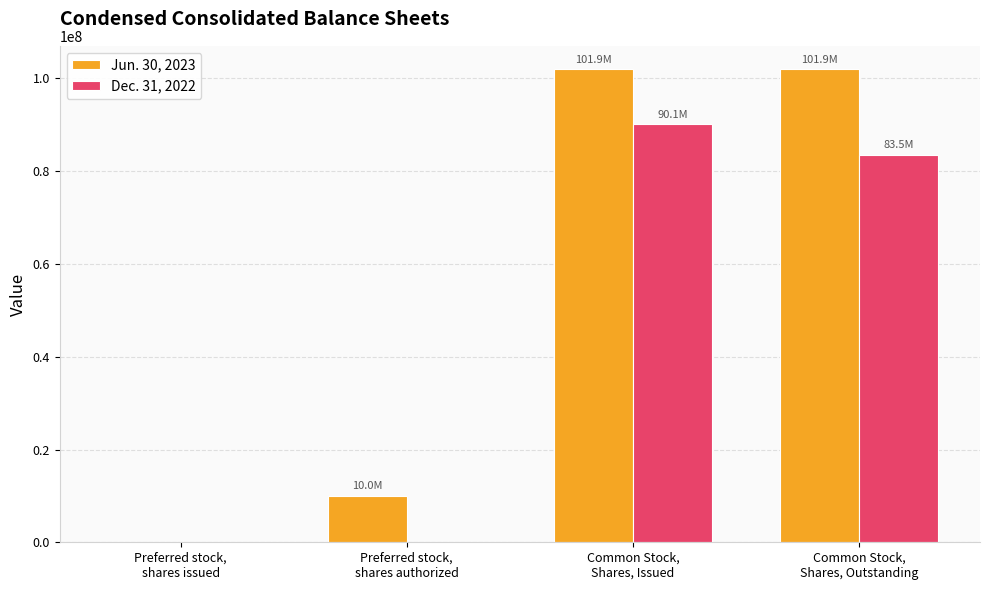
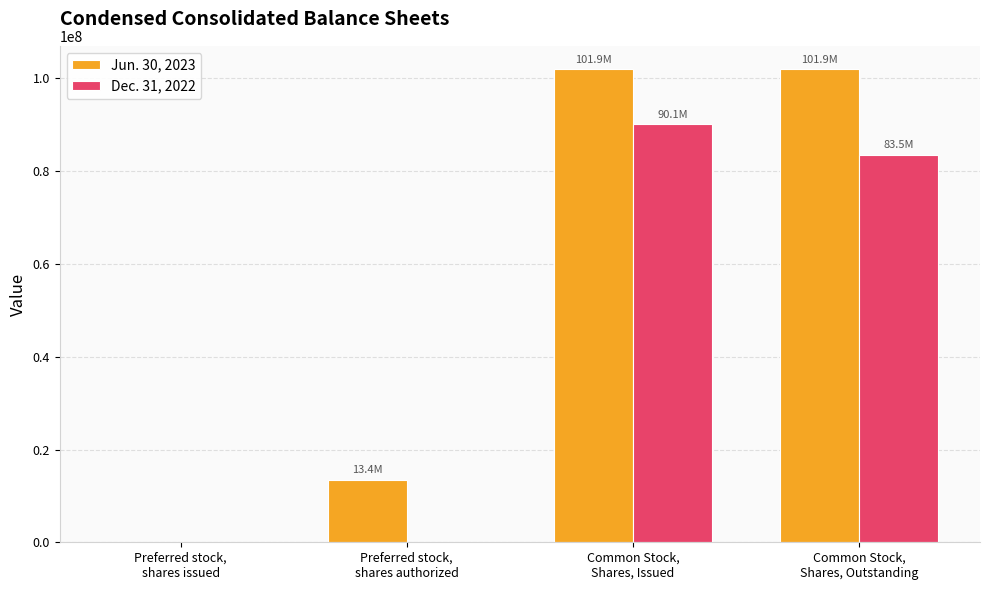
  {
    "Jun. 30, 2023": {
-     "Preferred stock, shares authorized": "10.0M",
+     "Preferred stock, shares authorized": "13.4M",
      "Common Stock, Shares, Issued": "101.9M",
      "Common Stock, Shares, Outstanding": "101.9M"
    },
    "Dec. 31, 2022": {
      "Common Stock, Shares, Issued": "90.1M",
      "Common Stock, Shares, Outstanding": "83.5M"
    }
  }
